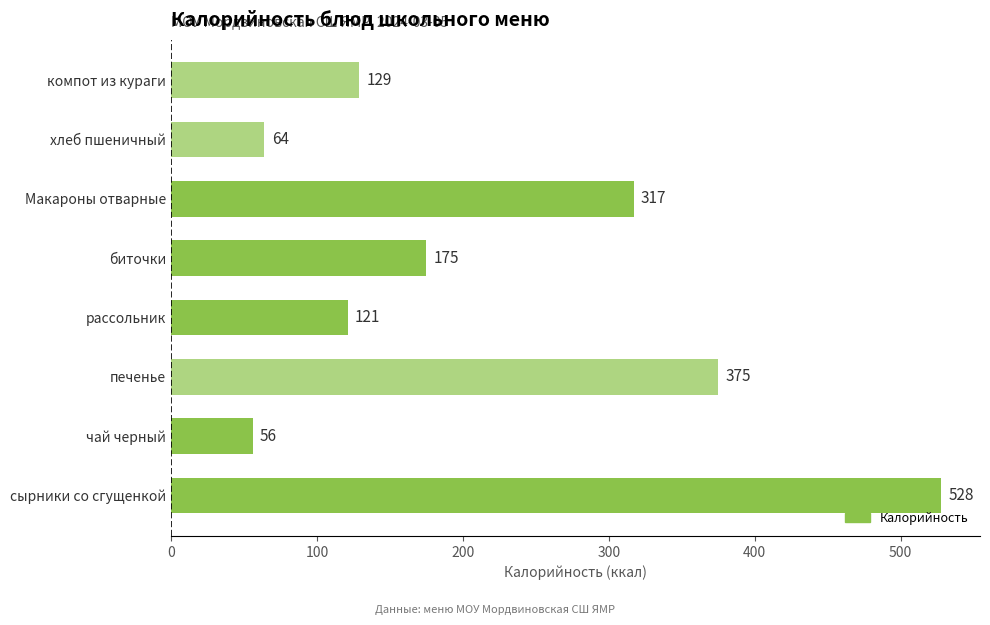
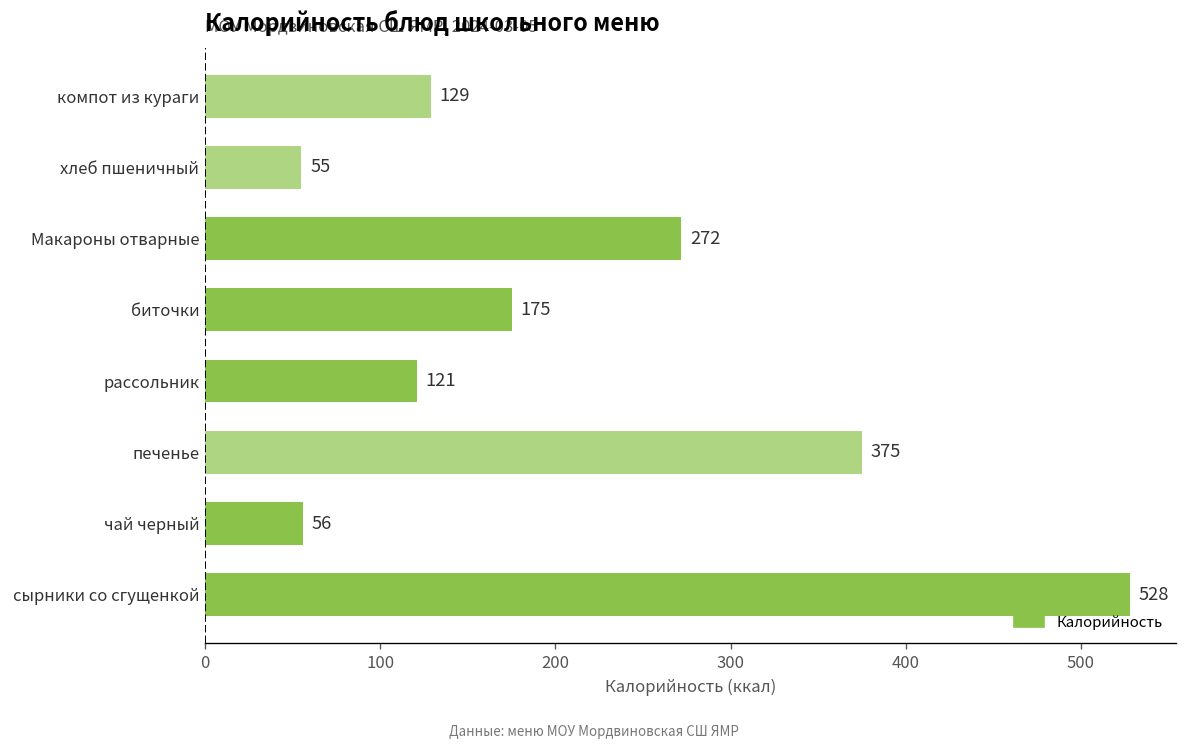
  {
    "компот из кураги": 129,
-   "хлеб пшеничный": 64,
-   "Макароны отварные": 317,
+   "хлеб пшеничный": 55,
+   "Макароны отварные": 272,
    "биточки": 175,
    "рассольник": 121,
    "печенье": 375,
    "чай черный": 56,
    "сырники со сгущенкой": 528
  }
